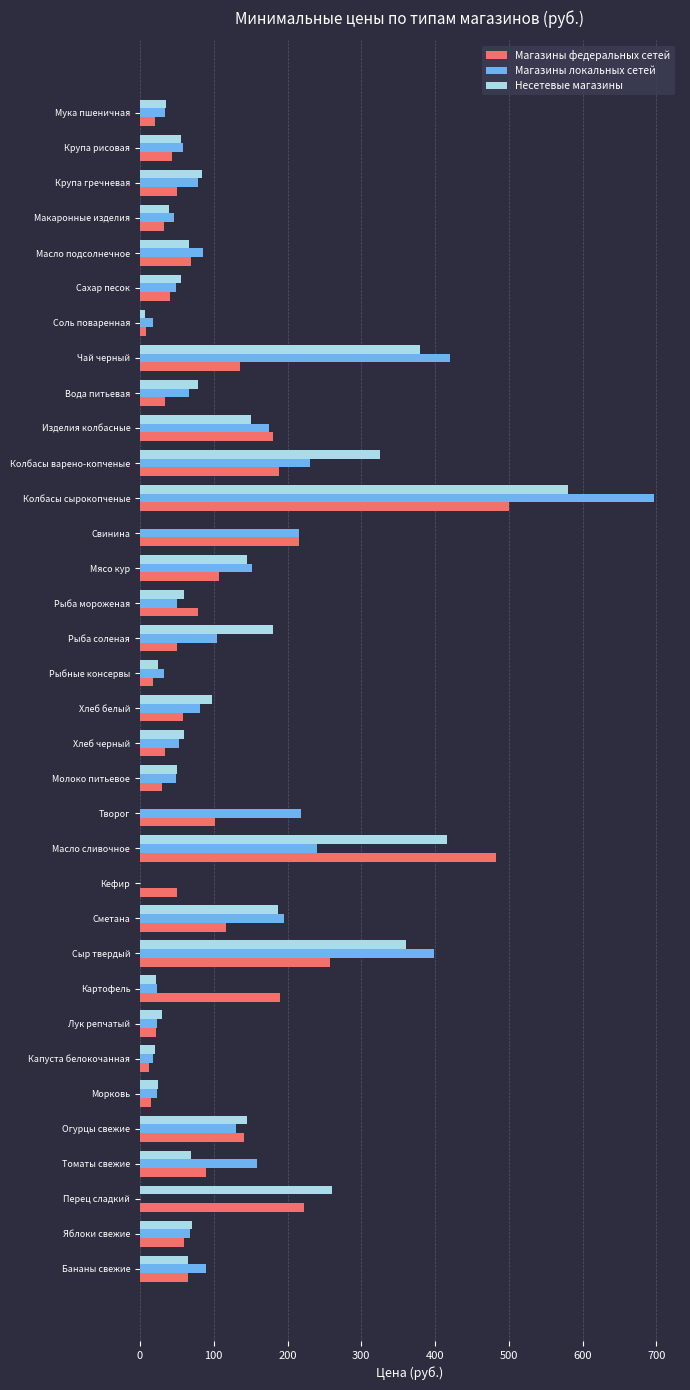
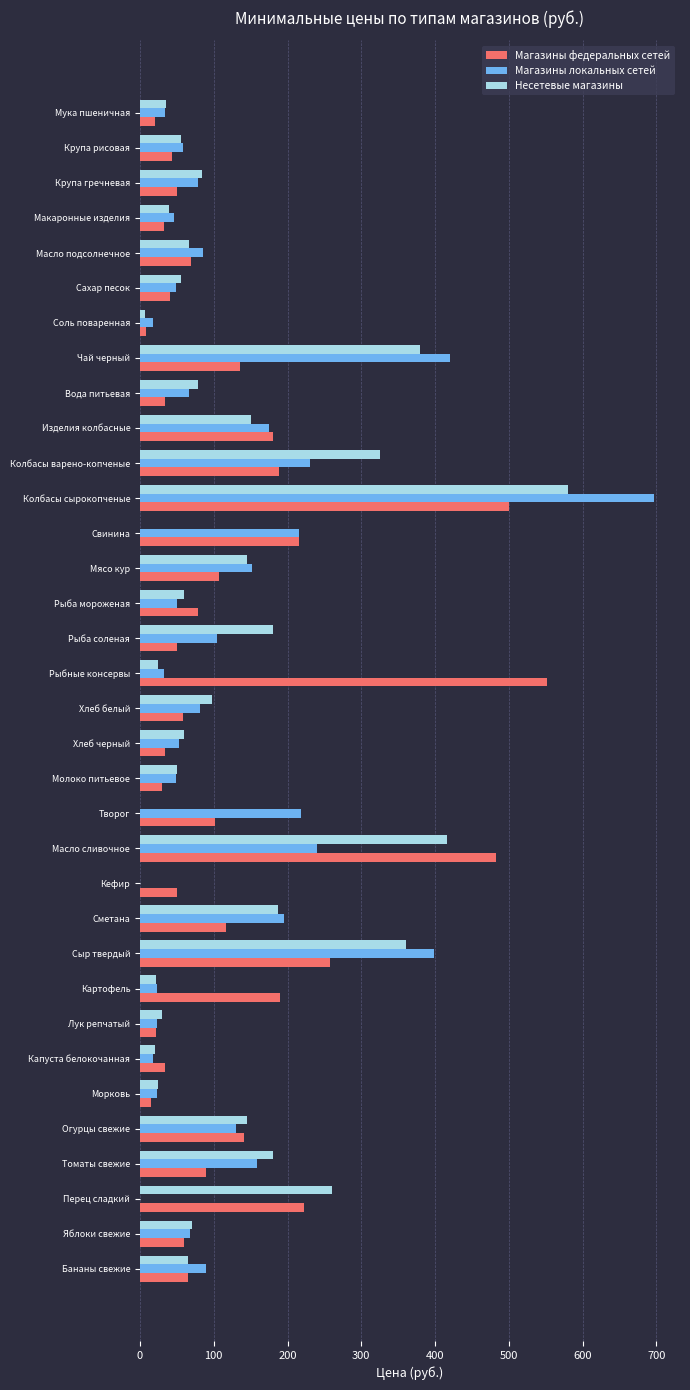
  {
    "Магазины федеральных сетей": {
      "Мука пшеничная": 20,
      "Крупа рисовая": 40,
      "Крупа гречневая": 50,
      "Макаронные изделия": 30,
      "Масло подсолнечное": 70,
      "Сахар песок": 40,
      "Соль поваренная": 10,
      "Чай черный": 140,
      "Вода питьевая": 30,
      "Изделия колбасные": 180,
      "Колбасы варено-копченые": 190,
      "Колбасы сырокопченые": 500,
      "Свинина": 220,
      "Мясо кур": 110,
      "Рыба мороженая": 80,
      "Рыба соленая": 50,
-     "Рыбные консервы": 20,
+     "Рыбные консервы": 550,
      "Хлеб белый": 60,
      "Хлеб черный": 30,
      "Молоко питьевое": 30,
      "Творог": 100,
      "Масло сливочное": 480,
      "Кефир": 50,
      "Сметана": 120,
      "Сыр твердый": 260,
      "Картофель": 190,
      "Лук репчатый": 20,
-     "Капуста белокочанная": 10,
+     "Капуста белокочанная": 30,
      "Морковь": 20,
      "Огурцы свежие": 140,
      "Томаты свежие": 90,
      "Перец сладкий": 220,
      "Яблоки свежие": 60,
      "Бананы свежие": 60
    },
    "Магазины локальных сетей": {
      "Мука пшеничная": 30,
      "Крупа рисовая": 60,
      "Крупа гречневая": 80,
      "Макаронные изделия": 50,
      "Масло подсолнечное": 90,
      "Сахар песок": 50,
      "Соль поваренная": 20,
      "Чай черный": 420,
      "Вода питьевая": 70,
      "Изделия колбасные": 180,
      "Колбасы варено-копченые": 230,
      "Колбасы сырокопченые": 700,
      "Свинина": 220,
      "Мясо кур": 150,
      "Рыба мороженая": 50,
      "Рыба соленая": 110,
      "Рыбные консервы": 30,
      "Хлеб белый": 80,
      "Хлеб черный": 50,
      "Молоко питьевое": 50,
      "Творог": 220,
      "Масло сливочное": 240,
      "Кефир": 0,
      "Сметана": 200,
      "Сыр твердый": 400,
      "Картофель": 20,
      "Лук репчатый": 20,
      "Капуста белокочанная": 20,
      "Морковь": 20,
      "Огурцы свежие": 130,
      "Томаты свежие": 160,
      "Перец сладкий": 0,
      "Яблоки свежие": 70,
      "Бананы свежие": 90
    },
    "Несетевые магазины": {
      "Мука пшеничная": 40,
      "Крупа рисовая": 60,
      "Крупа гречневая": 80,
      "Макаронные изделия": 40,
      "Масло подсолнечное": 70,
      "Сахар песок": 60,
      "Соль поваренная": 10,
      "Чай черный": 380,
      "Вода питьевая": 80,
      "Изделия колбасные": 150,
      "Колбасы варено-копченые": 330,
      "Колбасы сырокопченые": 580,
      "Свинина": 0,
      "Мясо кур": 150,
      "Рыба мороженая": 60,
      "Рыба соленая": 180,
      "Рыбные консервы": 20,
      "Хлеб белый": 100,
      "Хлеб черный": 60,
      "Молоко питьевое": 50,
      "Творог": 0,
      "Масло сливочное": 420,
      "Кефир": 0,
      "Сметана": 190,
      "Сыр твердый": 360,
      "Картофель": 20,
      "Лук репчатый": 30,
      "Капуста белокочанная": 20,
      "Морковь": 30,
      "Огурцы свежие": 150,
-     "Томаты свежие": 70,
+     "Томаты свежие": 180,
      "Перец сладкий": 260,
      "Яблоки свежие": 70,
      "Бананы свежие": 70
    }
  }
